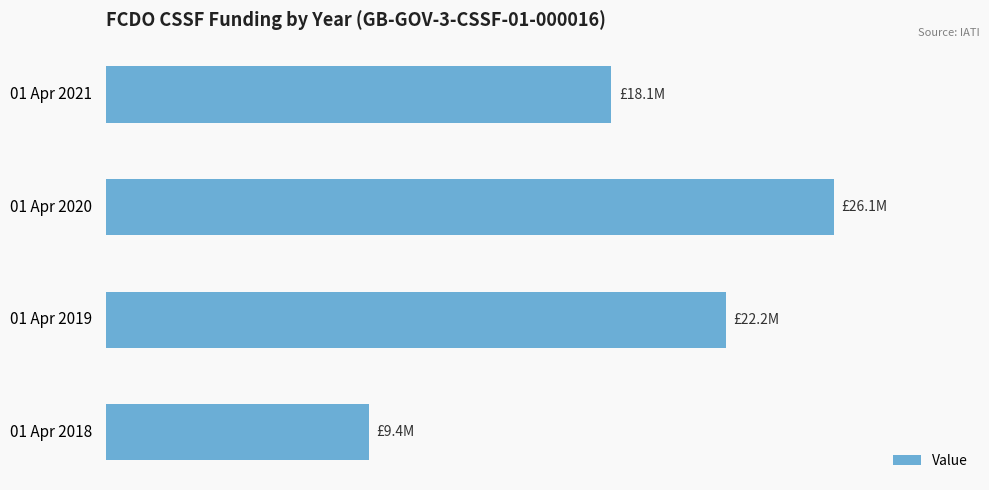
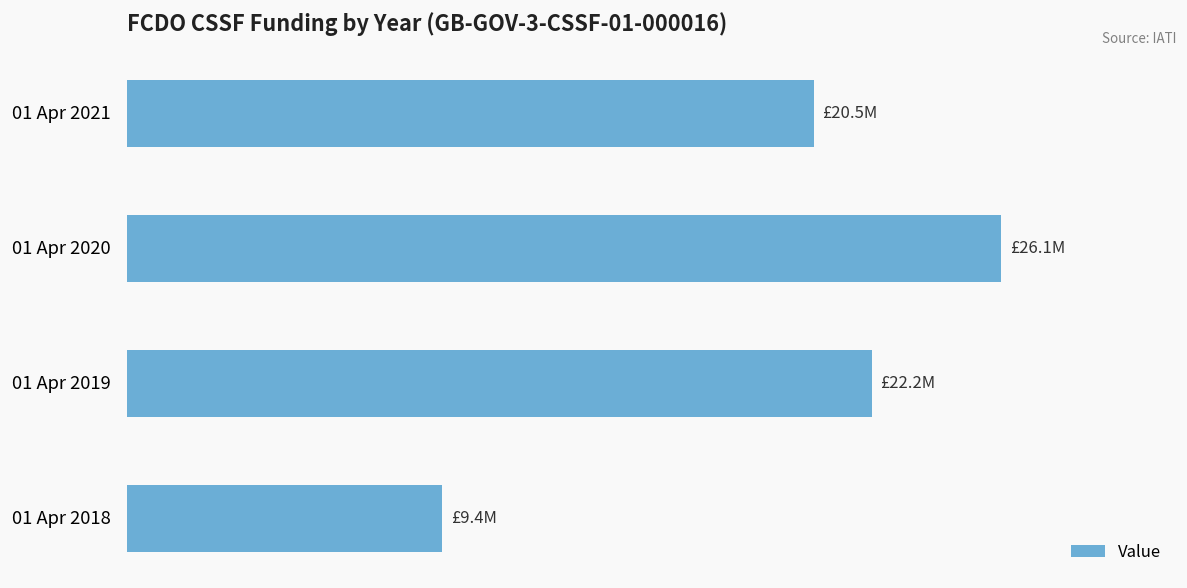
  {
-   "01 Apr 2021": "£18.1M",
+   "01 Apr 2021": "£20.5M",
    "01 Apr 2020": "£26.1M",
    "01 Apr 2019": "£22.2M",
    "01 Apr 2018": "£9.4M"
  }
